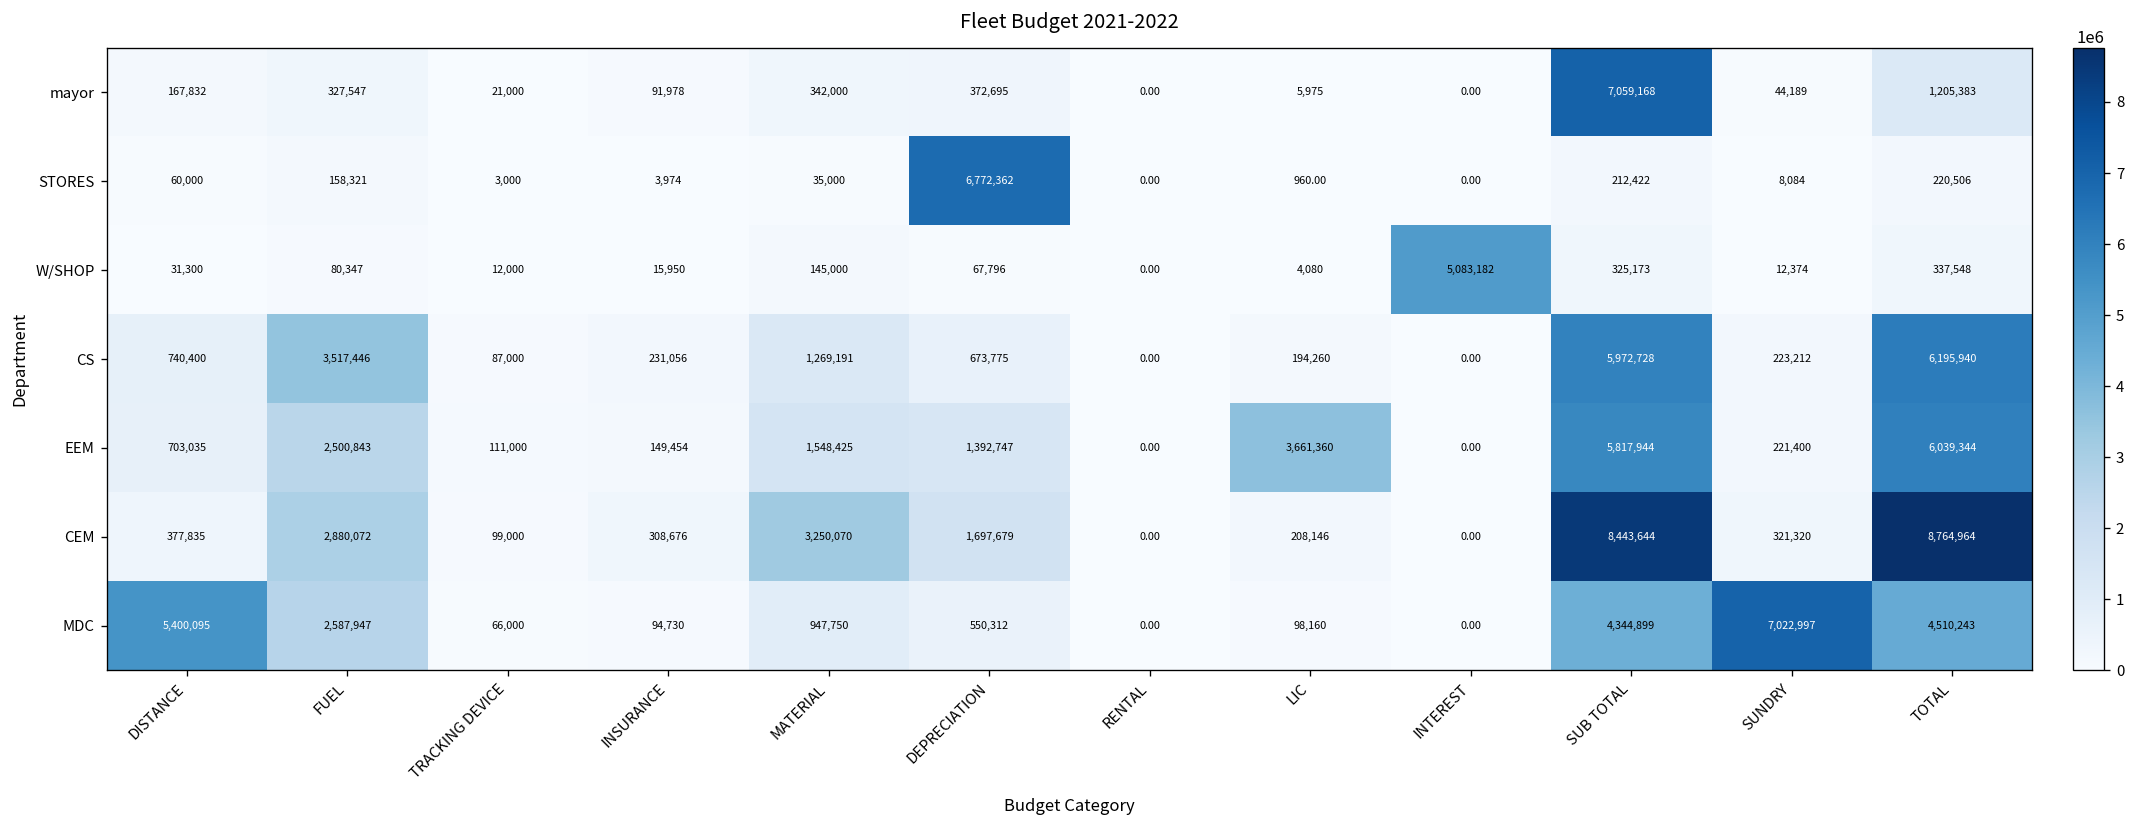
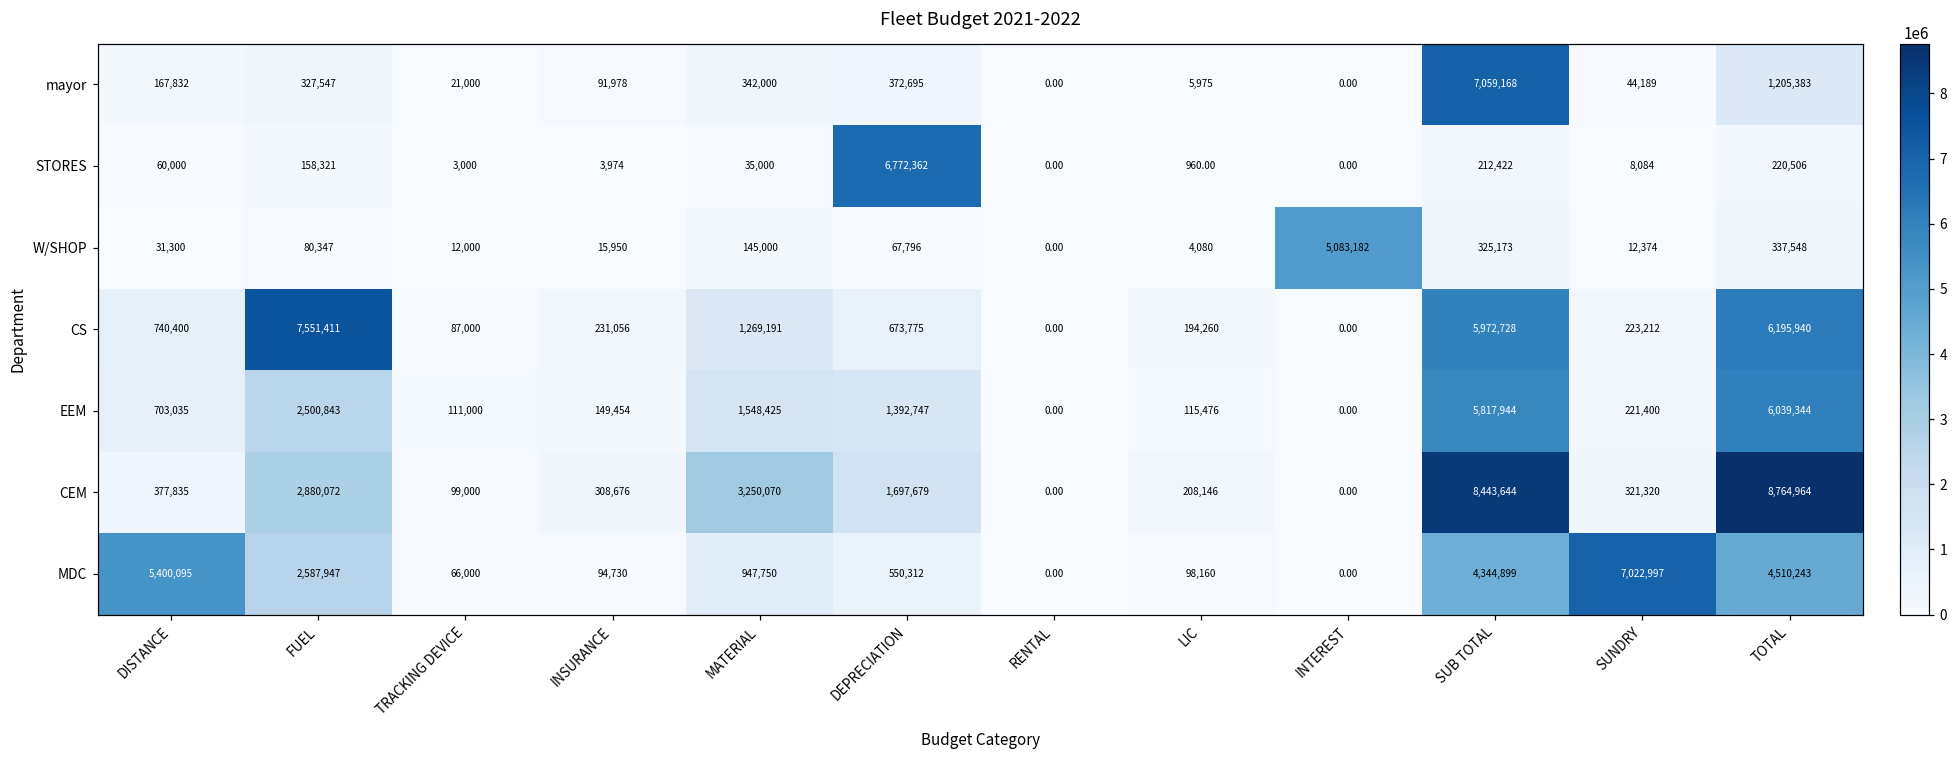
  {
    "mayor": {
      "DISTANCE": "167,832",
      "FUEL": "327,547",
      "TRACKING DEVICE": "21,000",
      "INSURANCE": "91,978",
      "MATERIAL": "342,000",
      "DEPRECIATION": "372,695",
      "RENTAL": "0.00",
      "LIC": "5,975",
      "INTEREST": "0.00",
      "SUB TOTAL": "7,059,168",
      "SUNDRY": "44,189",
      "TOTAL": "1,205,383"
    },
    "STORES": {
      "DISTANCE": "60,000",
      "FUEL": "158,321",
      "TRACKING DEVICE": "3,000",
      "INSURANCE": "3,974",
      "MATERIAL": "35,000",
      "DEPRECIATION": "6,772,362",
      "RENTAL": "0.00",
      "LIC": "960.00",
      "INTEREST": "0.00",
      "SUB TOTAL": "212,422",
      "SUNDRY": "8,084",
      "TOTAL": "220,506"
    },
    "W/SHOP": {
      "DISTANCE": "31,300",
      "FUEL": "80,347",
      "TRACKING DEVICE": "12,000",
      "INSURANCE": "15,950",
      "MATERIAL": "145,000",
      "DEPRECIATION": "67,796",
      "RENTAL": "0.00",
      "LIC": "4,080",
      "INTEREST": "5,083,182",
      "SUB TOTAL": "325,173",
      "SUNDRY": "12,374",
      "TOTAL": "337,548"
    },
    "CS": {
      "DISTANCE": "740,400",
-     "FUEL": "3,517,446",
+     "FUEL": "7,551,411",
      "TRACKING DEVICE": "87,000",
      "INSURANCE": "231,056",
      "MATERIAL": "1,269,191",
      "DEPRECIATION": "673,775",
      "RENTAL": "0.00",
      "LIC": "194,260",
      "INTEREST": "0.00",
      "SUB TOTAL": "5,972,728",
      "SUNDRY": "223,212",
      "TOTAL": "6,195,940"
    },
    "EEM": {
      "DISTANCE": "703,035",
      "FUEL": "2,500,843",
      "TRACKING DEVICE": "111,000",
      "INSURANCE": "149,454",
      "MATERIAL": "1,548,425",
      "DEPRECIATION": "1,392,747",
      "RENTAL": "0.00",
-     "LIC": "3,661,360",
+     "LIC": "115,476",
      "INTEREST": "0.00",
      "SUB TOTAL": "5,817,944",
      "SUNDRY": "221,400",
      "TOTAL": "6,039,344"
    },
    "CEM": {
      "DISTANCE": "377,835",
      "FUEL": "2,880,072",
      "TRACKING DEVICE": "99,000",
      "INSURANCE": "308,676",
      "MATERIAL": "3,250,070",
      "DEPRECIATION": "1,697,679",
      "RENTAL": "0.00",
      "LIC": "208,146",
      "INTEREST": "0.00",
      "SUB TOTAL": "8,443,644",
      "SUNDRY": "321,320",
      "TOTAL": "8,764,964"
    },
    "MDC": {
      "DISTANCE": "5,400,095",
      "FUEL": "2,587,947",
      "TRACKING DEVICE": "66,000",
      "INSURANCE": "94,730",
      "MATERIAL": "947,750",
      "DEPRECIATION": "550,312",
      "RENTAL": "0.00",
      "LIC": "98,160",
      "INTEREST": "0.00",
      "SUB TOTAL": "4,344,899",
      "SUNDRY": "7,022,997",
      "TOTAL": "4,510,243"
    }
  }
